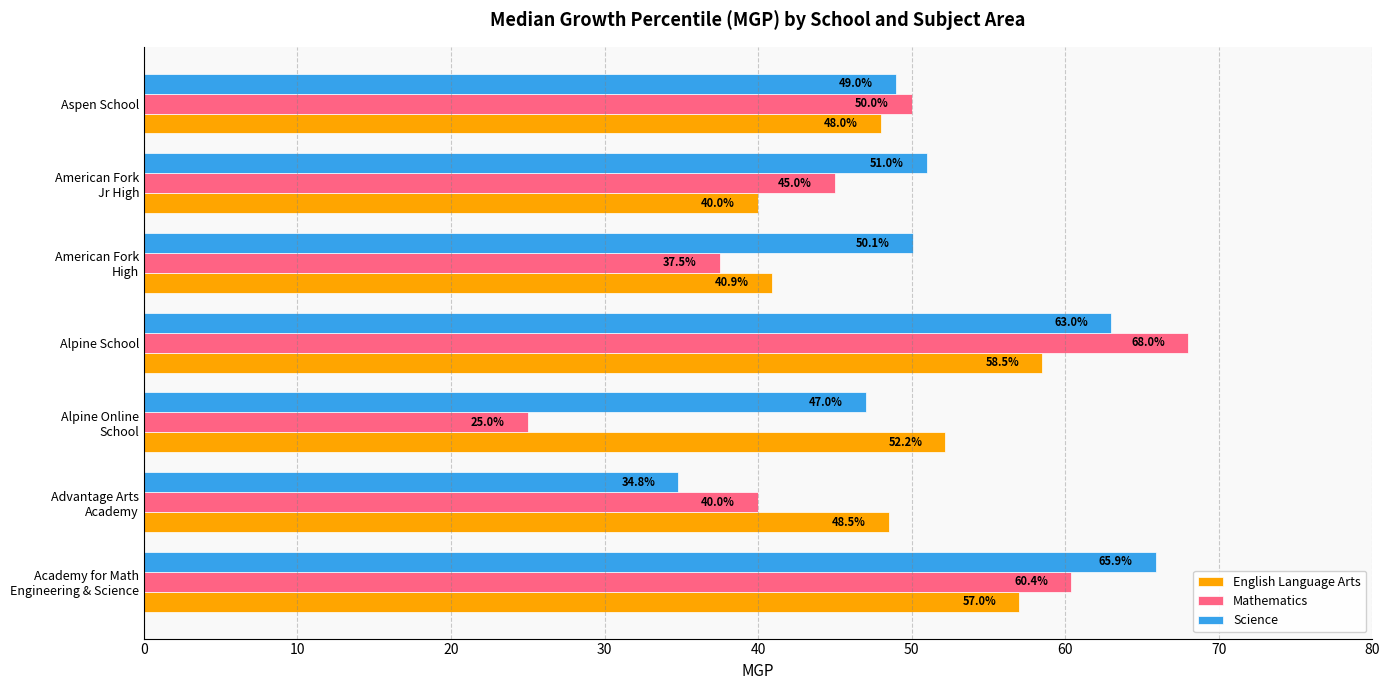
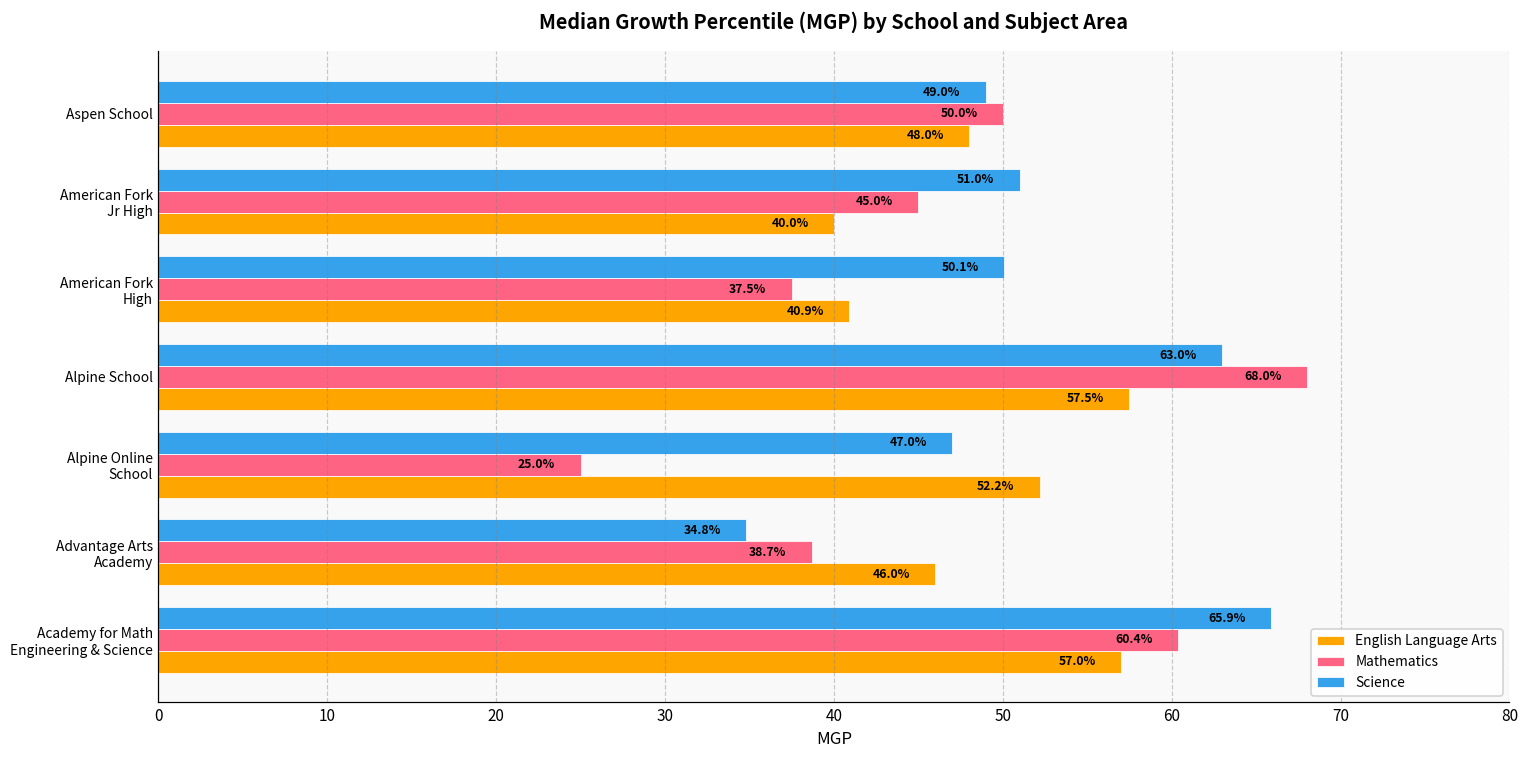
  {
    "English Language Arts": {
      "Aspen School": "48.0%",
      "American Fork Jr High": "40.0%",
      "American Fork High": "40.9%",
-     "Alpine School": "58.5%",
+     "Alpine School": "57.5%",
      "Alpine Online School": "52.2%",
-     "Advantage Arts Academy": "48.5%",
+     "Advantage Arts Academy": "46.0%",
      "Academy for Math Engineering & Science": "57.0%"
    },
    "Mathematics": {
      "Aspen School": "50.0%",
      "American Fork Jr High": "45.0%",
      "American Fork High": "37.5%",
      "Alpine School": "68.0%",
      "Alpine Online School": "25.0%",
-     "Advantage Arts Academy": "40.0%",
+     "Advantage Arts Academy": "38.7%",
      "Academy for Math Engineering & Science": "60.4%"
    },
    "Science": {
      "Aspen School": "49.0%",
      "American Fork Jr High": "51.0%",
      "American Fork High": "50.1%",
      "Alpine School": "63.0%",
      "Alpine Online School": "47.0%",
      "Advantage Arts Academy": "34.8%",
      "Academy for Math Engineering & Science": "65.9%"
    }
  }
